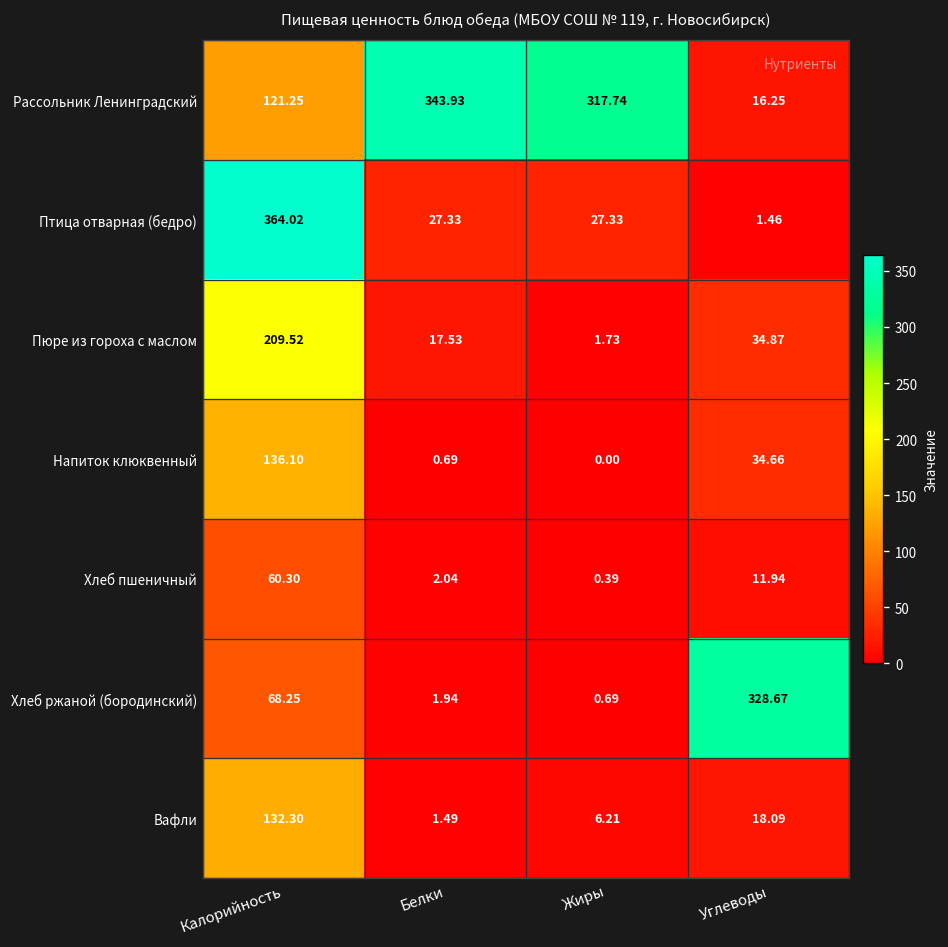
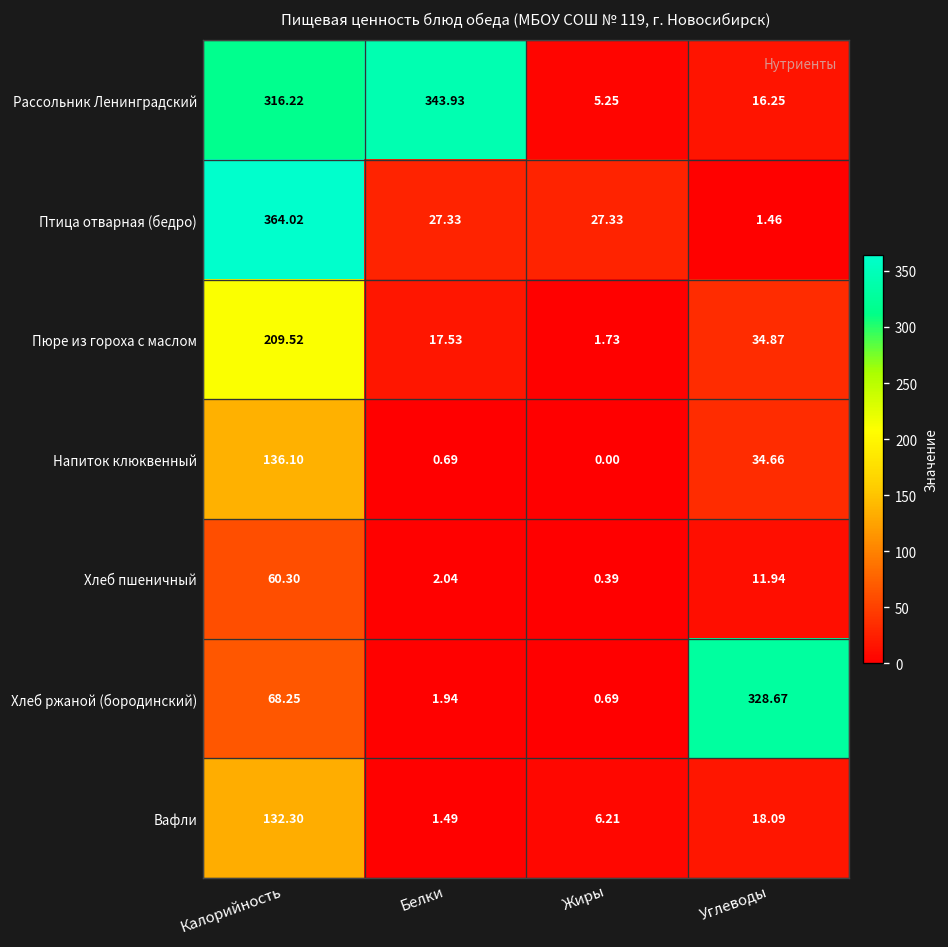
  {
    "Рассольник Ленинградский": {
-     "Калорийность": 121.25,
+     "Калорийность": 316.22,
      "Белки": 343.93,
-     "Жиры": 317.74
+     "Жиры": 5.25
    },
    "Птица отварная (бедро)": {
      "Калорийность": 364.02,
      "Белки": 27.33,
      "Жиры": 27.33,
      "Углеводы": 1.46
    },
    "Пюре из гороха с маслом": {
      "Калорийность": 209.52,
      "Белки": 17.53,
      "Жиры": 1.73,
      "Углеводы": 34.87
    },
    "Напиток клюквенный": {
      "Калорийность": 136.10,
      "Белки": 0.69,
      "Жиры": 0.00,
      "Углеводы": 34.66
    },
    "Хлеб пшеничный": {
      "Калорийность": 60.30,
      "Белки": 2.04,
      "Жиры": 0.39,
      "Углеводы": 11.94
    },
    "Хлеб ржаной (бородинский)": {
      "Калорийность": 68.25,
      "Белки": 1.94,
      "Жиры": 0.69,
      "Углеводы": 328.67
    },
    "Вафли": {
      "Калорийность": 132.30,
      "Белки": 1.49,
      "Жиры": 6.21,
      "Углеводы": 18.09
    }
  }
